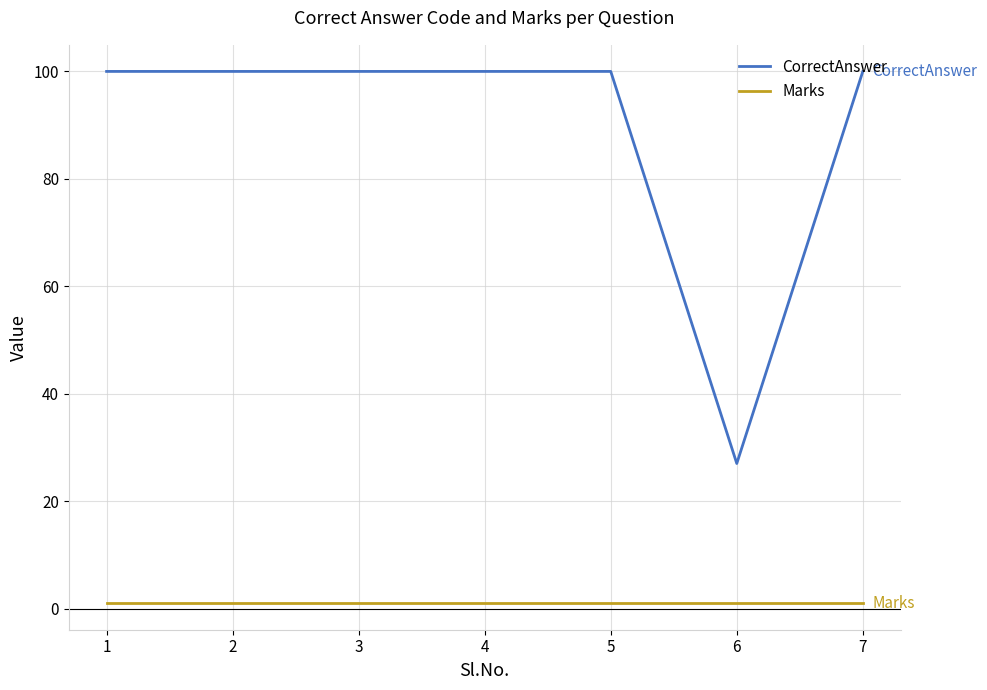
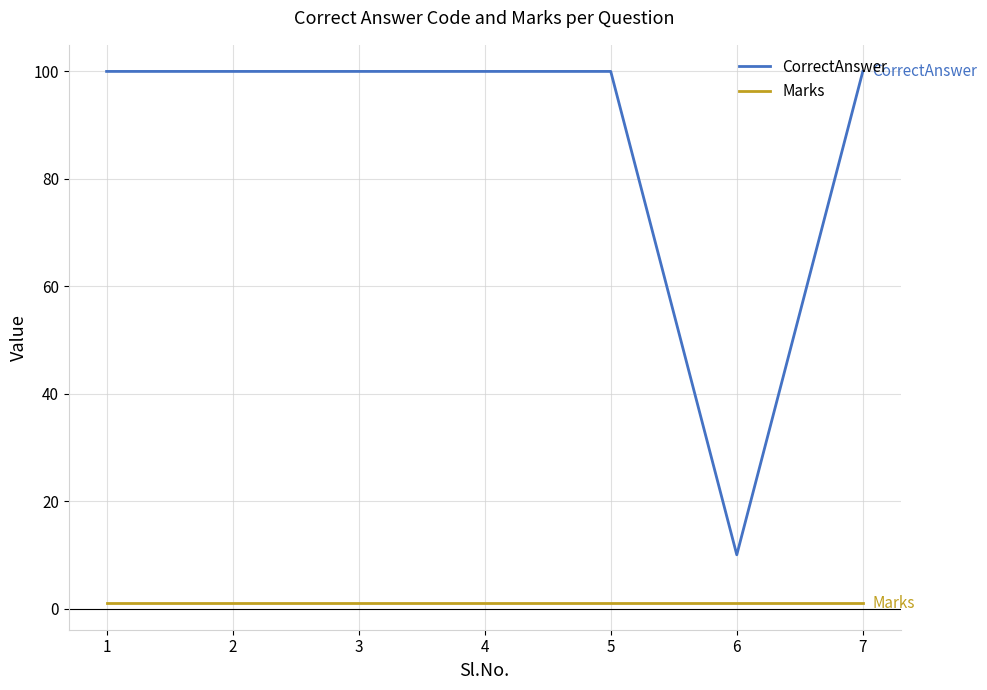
  {
    "CorrectAnswer": {
      "1": 100,
      "2": 100,
      "3": 100,
      "4": 100,
      "5": 100,
-     "6": 27,
+     "6": 10,
      "7": 100
    },
    "Marks": {
      "1": 1,
      "2": 1,
      "3": 1,
      "4": 1,
      "5": 1,
      "6": 1,
      "7": 1
    }
  }
